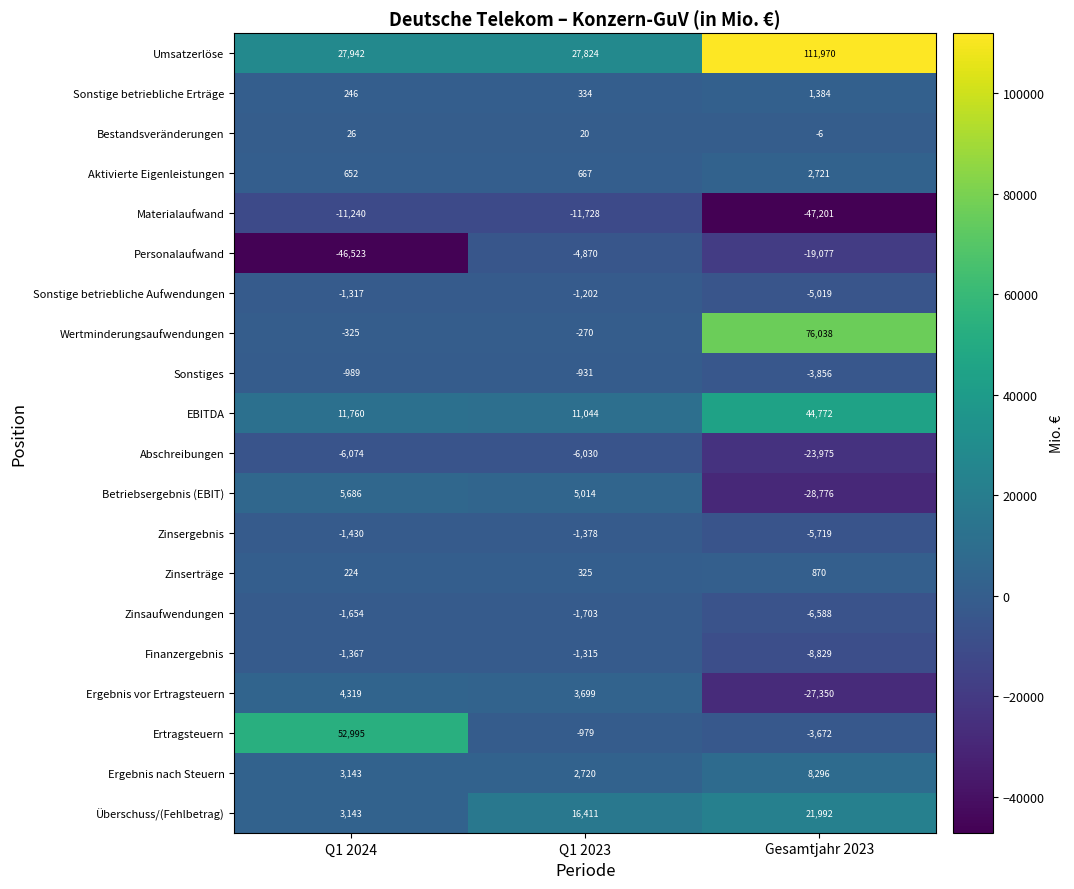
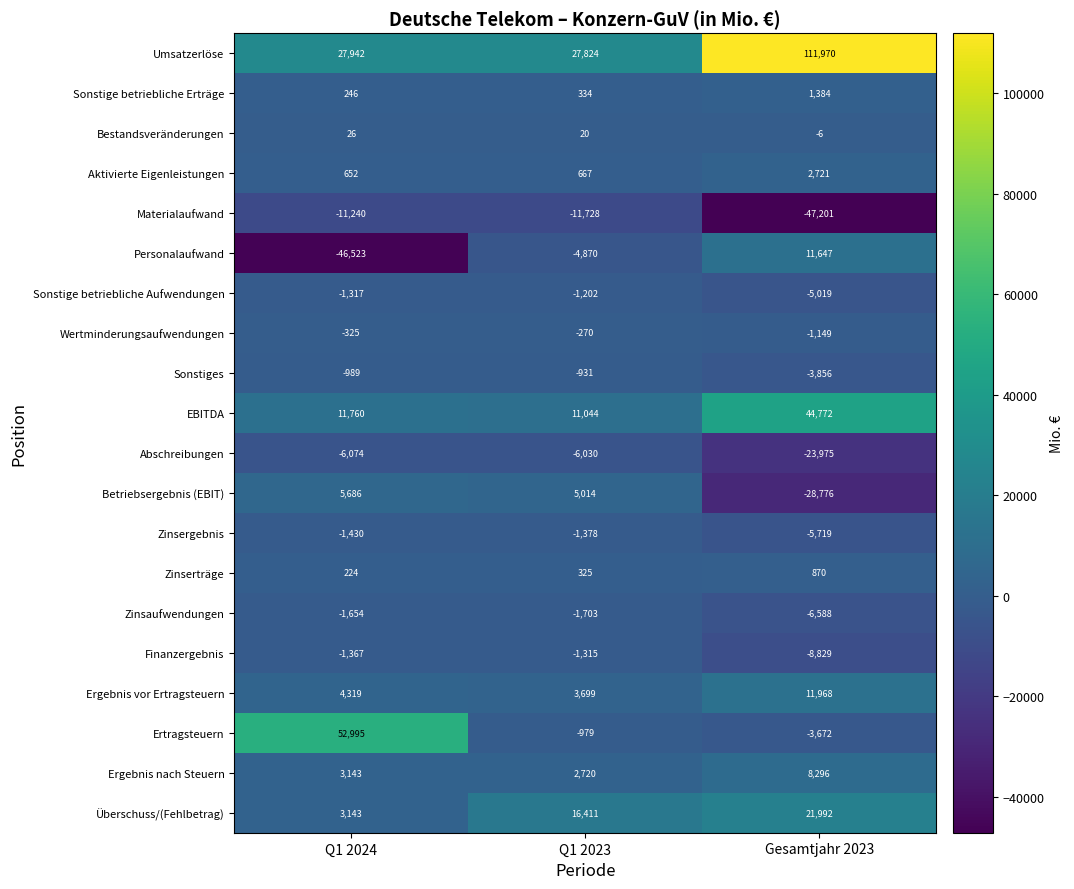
  {
    "Umsatzerlöse": {
      "Q1 2024": "27,942",
      "Q1 2023": "27,824",
      "Gesamtjahr 2023": "111,970"
    },
    "Sonstige betriebliche Erträge": {
      "Q1 2024": "246",
      "Q1 2023": "334",
      "Gesamtjahr 2023": "1,384"
    },
    "Bestandsveränderungen": {
      "Q1 2024": "26",
      "Q1 2023": "20",
      "Gesamtjahr 2023": "-6"
    },
    "Aktivierte Eigenleistungen": {
      "Q1 2024": "652",
      "Q1 2023": "667",
      "Gesamtjahr 2023": "2,721"
    },
    "Materialaufwand": {
      "Q1 2024": "-11,240",
      "Q1 2023": "-11,728",
      "Gesamtjahr 2023": "-47,201"
    },
    "Personalaufwand": {
      "Q1 2024": "-46,523",
      "Q1 2023": "-4,870",
-     "Gesamtjahr 2023": "-19,077"
+     "Gesamtjahr 2023": "11,647"
    },
    "Sonstige betriebliche Aufwendungen": {
      "Q1 2024": "-1,317",
      "Q1 2023": "-1,202",
      "Gesamtjahr 2023": "-5,019"
    },
    "Wertminderungsaufwendungen": {
      "Q1 2024": "-325",
      "Q1 2023": "-270",
-     "Gesamtjahr 2023": "76,038"
+     "Gesamtjahr 2023": "-1,149"
    },
    "Sonstiges": {
      "Q1 2024": "-989",
      "Q1 2023": "-931",
      "Gesamtjahr 2023": "-3,856"
    },
    "EBITDA": {
      "Q1 2024": "11,760",
      "Q1 2023": "11,044",
      "Gesamtjahr 2023": "44,772"
    },
    "Abschreibungen": {
      "Q1 2024": "-6,074",
      "Q1 2023": "-6,030",
      "Gesamtjahr 2023": "-23,975"
    },
    "Betriebsergebnis (EBIT)": {
      "Q1 2024": "5,686",
      "Q1 2023": "5,014",
      "Gesamtjahr 2023": "-28,776"
    },
    "Zinsergebnis": {
      "Q1 2024": "-1,430",
      "Q1 2023": "-1,378",
      "Gesamtjahr 2023": "-5,719"
    },
    "Zinserträge": {
      "Q1 2024": "224",
      "Q1 2023": "325",
      "Gesamtjahr 2023": "870"
    },
    "Zinsaufwendungen": {
      "Q1 2024": "-1,654",
      "Q1 2023": "-1,703",
      "Gesamtjahr 2023": "-6,588"
    },
    "Finanzergebnis": {
      "Q1 2024": "-1,367",
      "Q1 2023": "-1,315",
      "Gesamtjahr 2023": "-8,829"
    },
    "Ergebnis vor Ertragsteuern": {
      "Q1 2024": "4,319",
      "Q1 2023": "3,699",
-     "Gesamtjahr 2023": "-27,350"
+     "Gesamtjahr 2023": "11,968"
    },
    "Ertragsteuern": {
      "Q1 2024": "52,995",
      "Q1 2023": "-979",
      "Gesamtjahr 2023": "-3,672"
    },
    "Ergebnis nach Steuern": {
      "Q1 2024": "3,143",
      "Q1 2023": "2,720",
      "Gesamtjahr 2023": "8,296"
    },
    "Überschuss/(Fehlbetrag)": {
      "Q1 2024": "3,143",
      "Q1 2023": "16,411",
      "Gesamtjahr 2023": "21,992"
    }
  }
